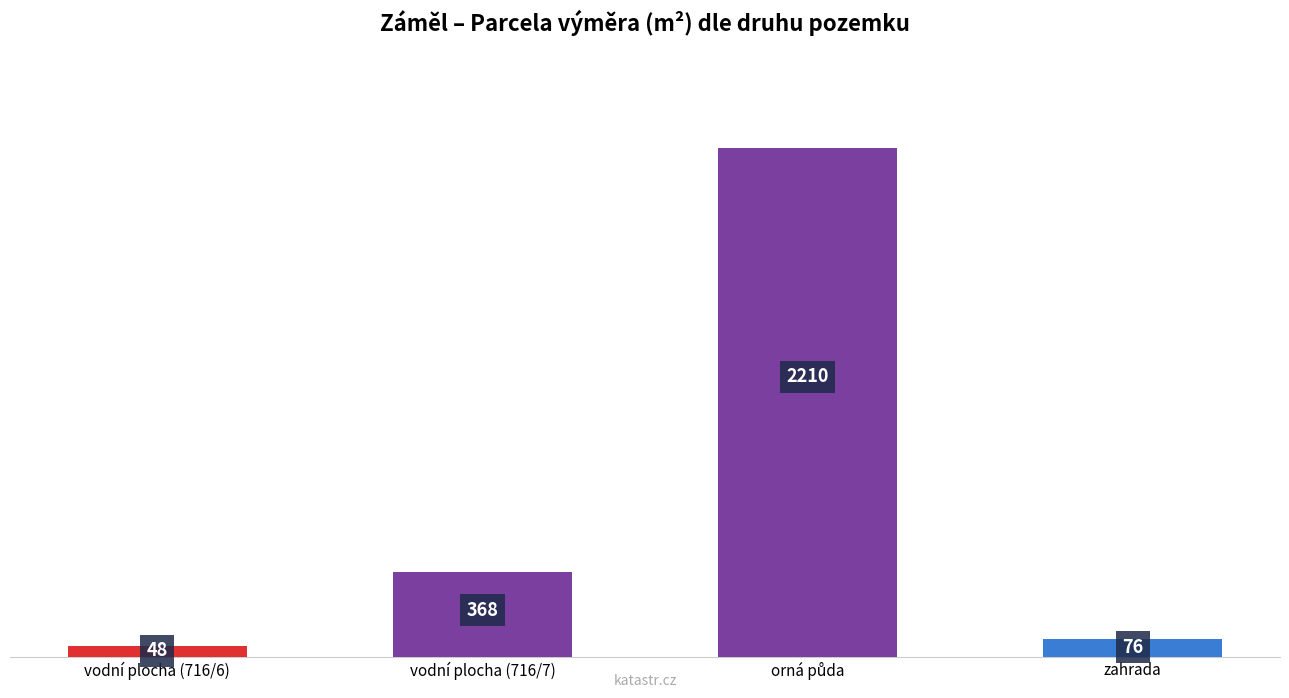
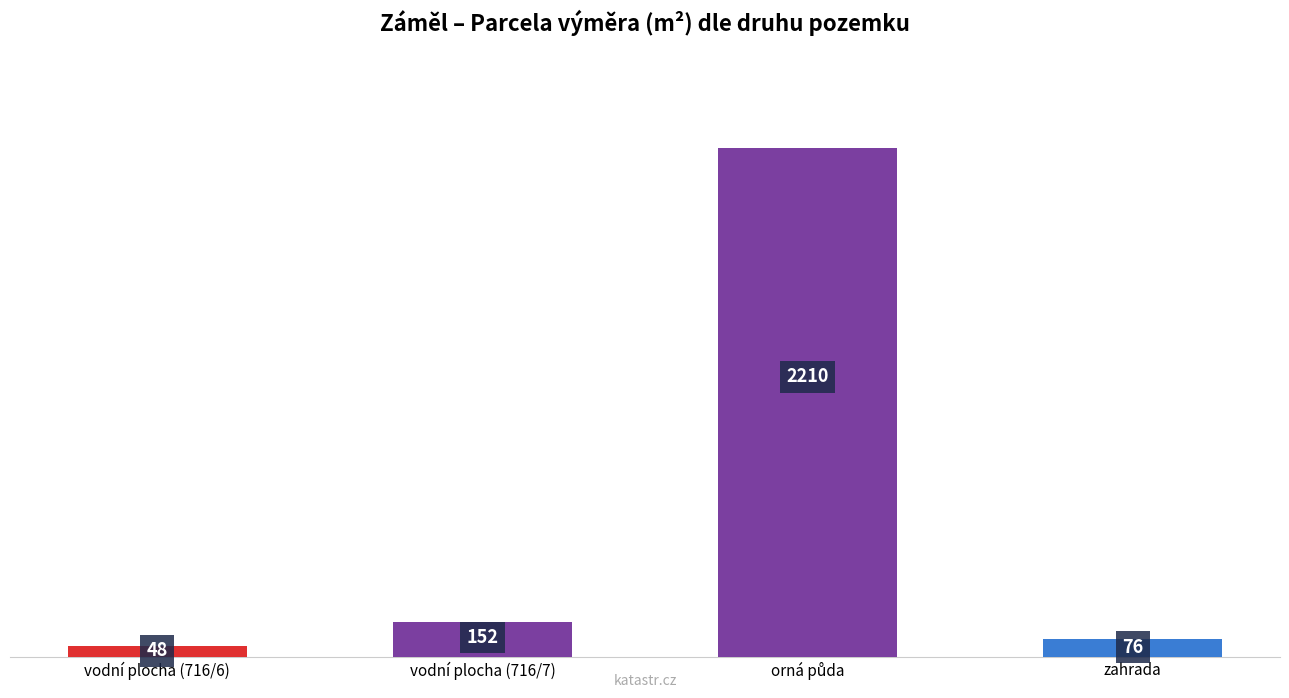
  {
-   "vodní plocha (716/7)": 368
+   "vodní plocha (716/7)": 152
  }
